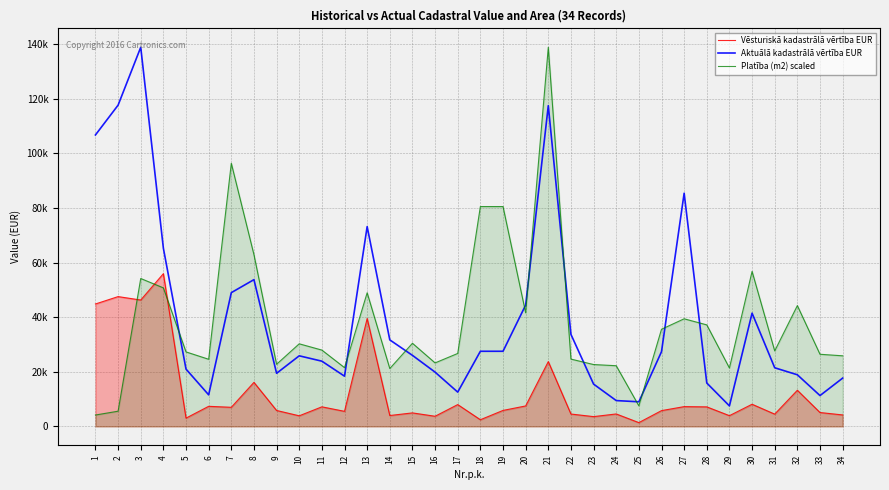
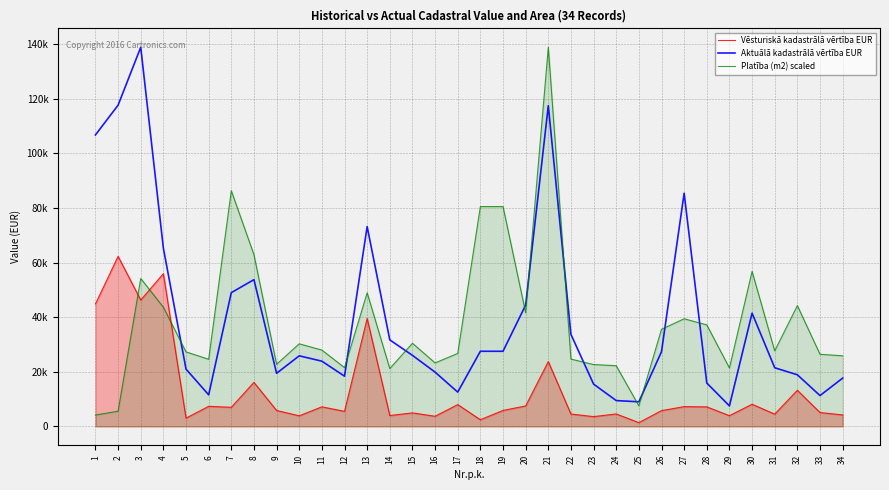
  {
    "Vēsturiskā kadastrālā vērtība EUR": {
      "1": 45000,
-     "2": 48000,
+     "2": 62000,
      "3": 46000,
      "4": 56000,
      "5": 3000,
      "6": 7000,
      "7": 7000,
      "8": 16000,
      "9": 6000,
      "10": 4000,
      "11": 7000,
      "12": 6000,
      "13": 40000,
      "14": 4000,
      "15": 5000,
      "16": 4000,
      "17": 8000,
      "18": 2000,
      "19": 6000,
      "20": 7000,
      "21": 24000,
      "22": 5000,
      "23": 4000,
      "24": 5000,
      "25": 1000,
      "26": 6000,
      "27": 7000,
      "28": 7000,
      "29": 4000,
      "30": 8000,
      "31": 4000,
      "32": 13000,
      "33": 5000,
      "34": 4000
    },
    "Aktuālā kadastrālā vērtība EUR": {
      "1": 107000,
      "2": 118000,
      "4": 65000,
      "5": 21000,
      "6": 12000,
      "7": 49000,
      "8": 54000,
      "9": 19000,
      "10": 26000,
      "11": 24000,
      "12": 18000,
      "13": 73000,
      "14": 32000,
      "15": 26000,
      "16": 20000,
      "17": 13000,
      "18": 28000,
      "19": 28000,
      "20": 44000,
      "21": 117000,
      "22": 34000,
      "23": 15000,
      "24": 9000,
      "25": 9000,
      "26": 27000,
      "27": 85000,
      "28": 16000,
      "29": 8000,
      "30": 41000,
      "31": 21000,
      "32": 19000,
      "33": 11000,
      "34": 18000
    },
    "Platība (m2) scaled": {
      "1": 4000,
      "2": 6000,
      "3": 54000,
-     "4": 51000,
+     "4": 44000,
      "5": 27000,
      "6": 25000,
-     "7": 96000,
+     "7": 86000,
      "8": 63000,
      "9": 23000,
      "10": 30000,
      "11": 28000,
      "12": 22000,
      "13": 49000,
      "14": 21000,
      "15": 30000,
      "16": 23000,
      "17": 27000,
      "18": 80000,
      "19": 80000,
      "20": 42000,
      "21": 139000,
      "22": 25000,
      "23": 23000,
      "24": 22000,
      "25": 8000,
      "26": 36000,
      "27": 39000,
      "28": 37000,
      "29": 21000,
      "30": 57000,
      "31": 28000,
      "32": 44000,
      "33": 26000,
      "34": 26000
    }
  }
